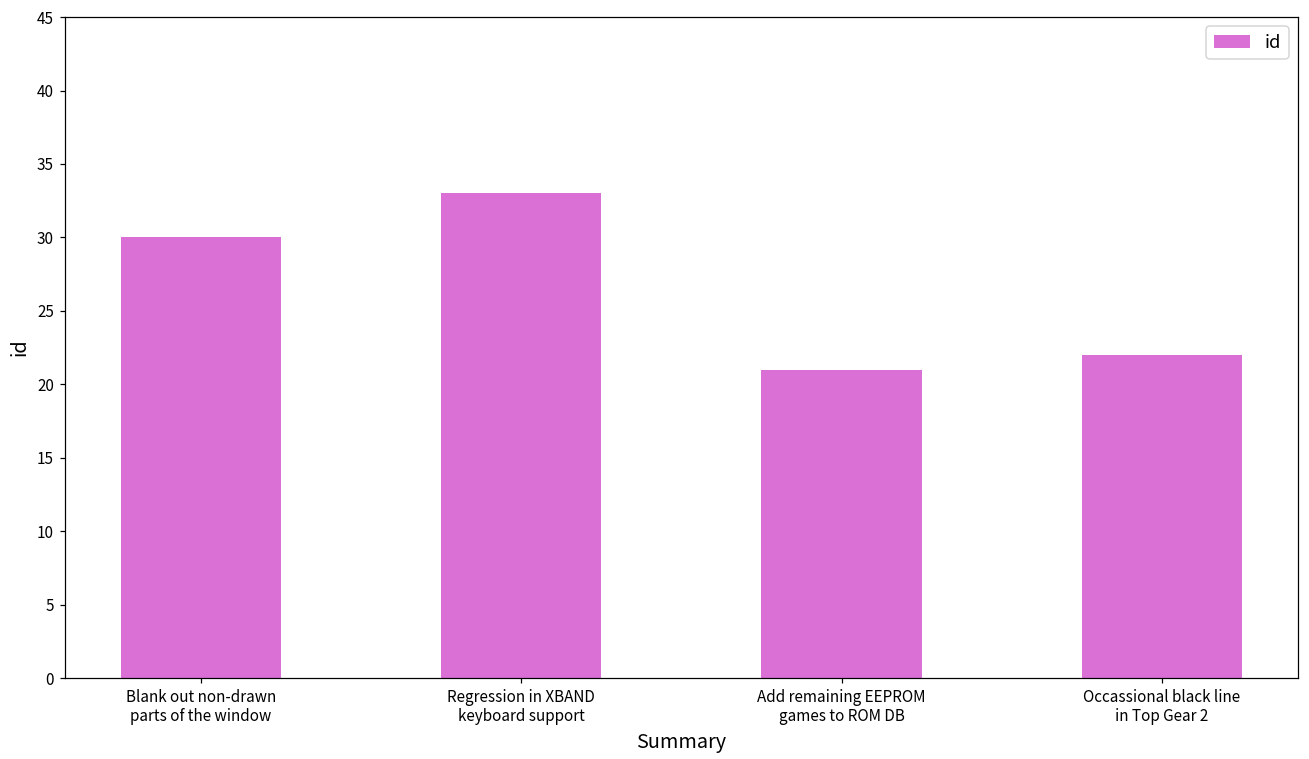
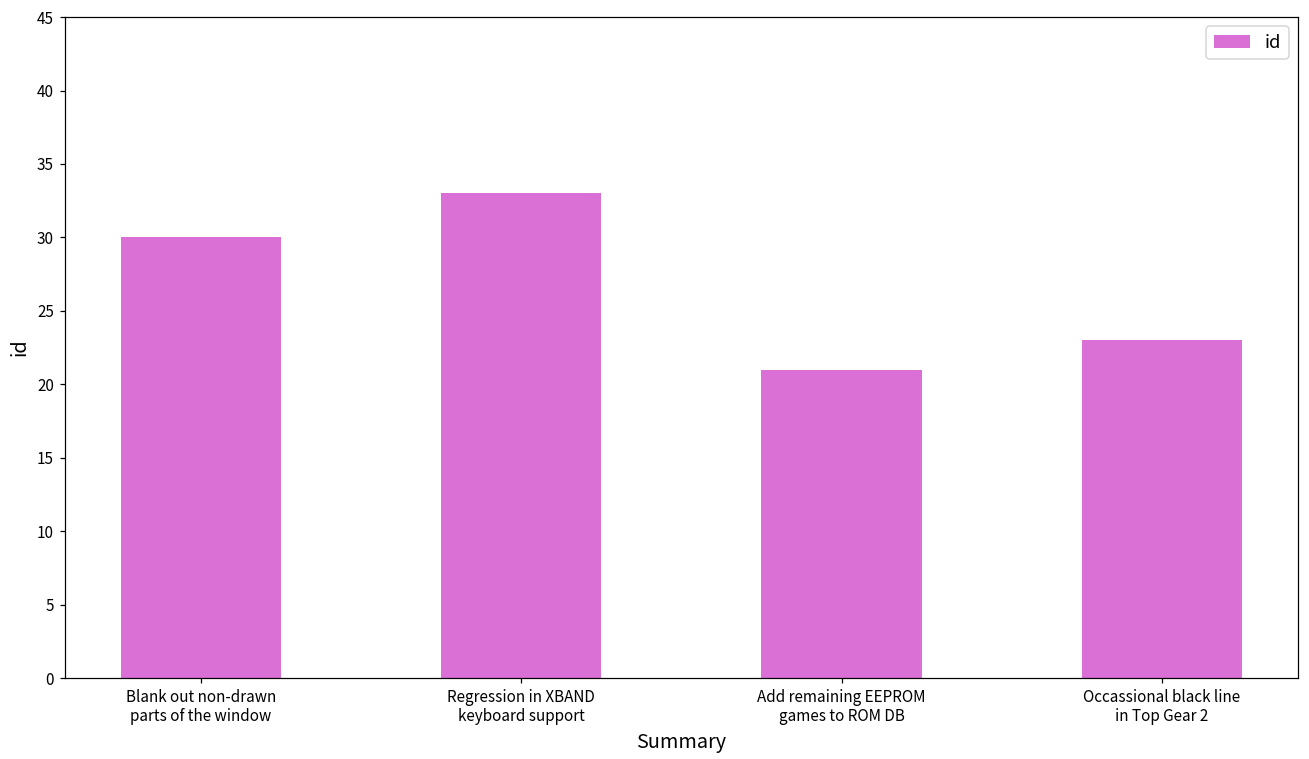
  {
    "Blank out non-drawn parts of the window": 30,
    "Regression in XBAND keyboard support": 33,
    "Add remaining EEPROM games to ROM DB": 21,
-   "Occassional black line in Top Gear 2": 22
+   "Occassional black line in Top Gear 2": 23
  }
